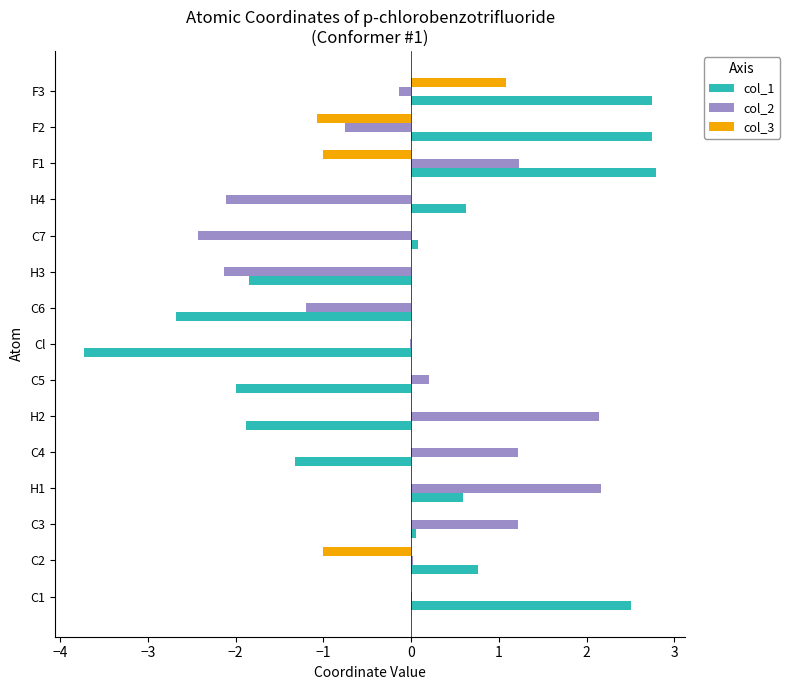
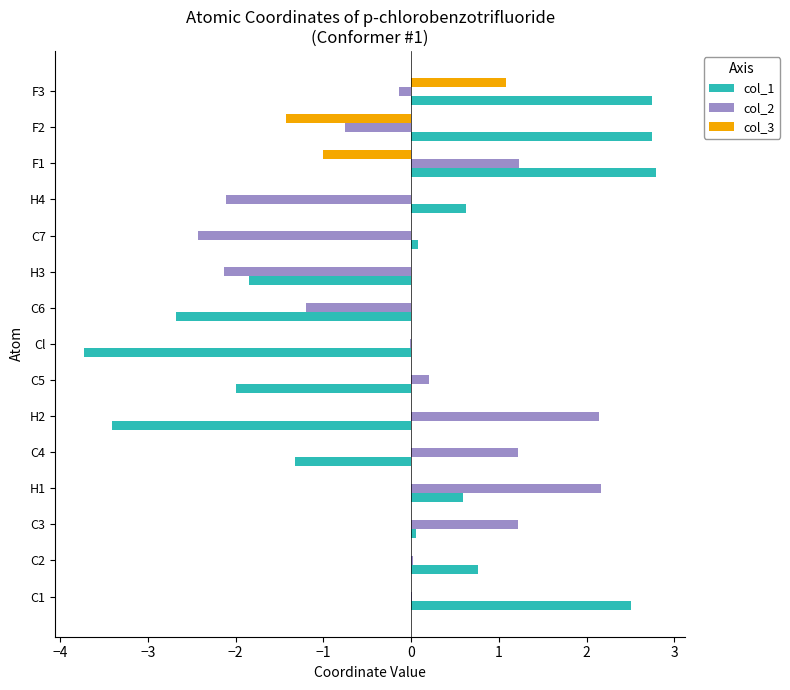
  {
    "col_1": {
      "F3": 2.7,
      "F2": 2.7,
      "F1": 2.8,
      "H4": 0.6,
      "C7": 0.1,
      "H3": -1.8,
      "C6": -2.7,
      "Cl": -3.7,
      "C5": -2.0,
-     "H2": -1.9,
+     "H2": -3.4,
      "C4": -1.3,
      "H1": 0.6,
      "C3": 0.1,
      "C2": 0.8,
      "C1": 2.5
    },
    "col_2": {
      "F3": -0.1,
      "F2": -0.8,
      "F1": 1.2,
      "H4": -2.1,
      "C7": -2.4,
      "H3": -2.1,
      "C6": -1.2,
      "C5": 0.2,
      "H2": 2.1,
      "C4": 1.2,
      "H1": 2.2,
      "C3": 1.2
    },
    "col_3": {
      "F3": 1.1,
-     "F2": -1.1,
+     "F2": -1.4,
      "F1": -1.0,
      "C4": 0.0,
      "C3": 0.0,
-     "C2": -1
+     "C2": 0
    }
  }
